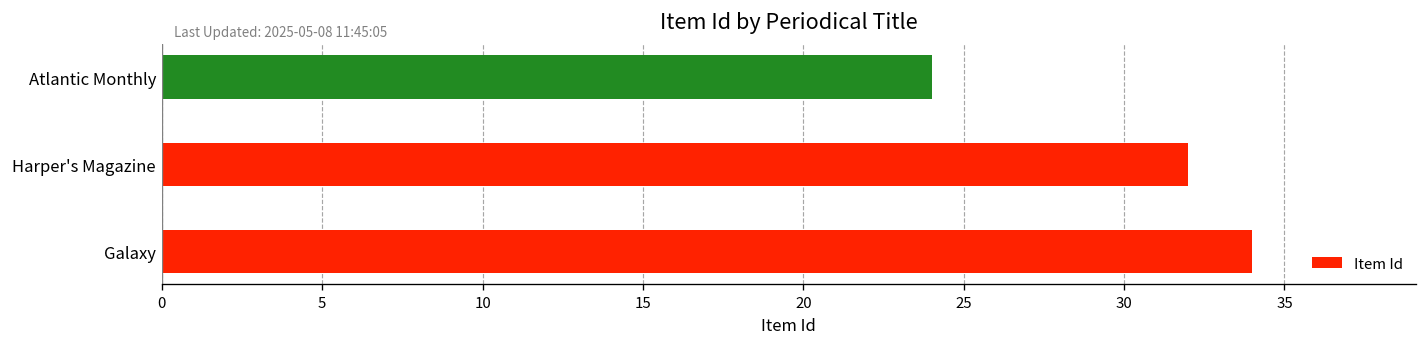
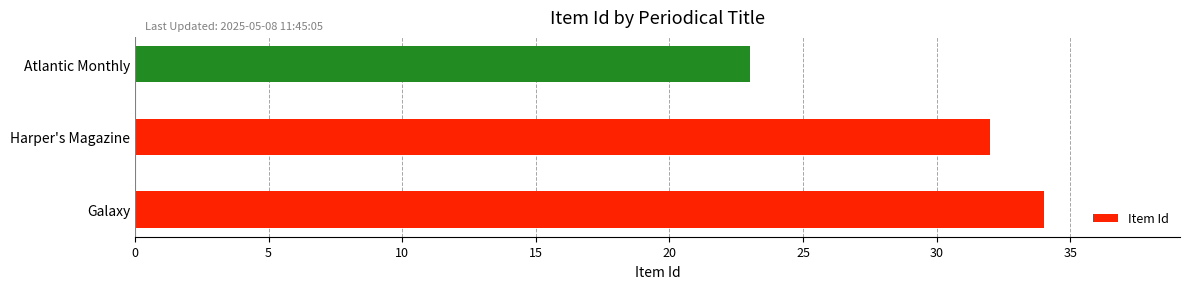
  {
-   "Atlantic Monthly": 24,
+   "Atlantic Monthly": 23,
    "Harper's Magazine": 32,
    "Galaxy": 34
  }
